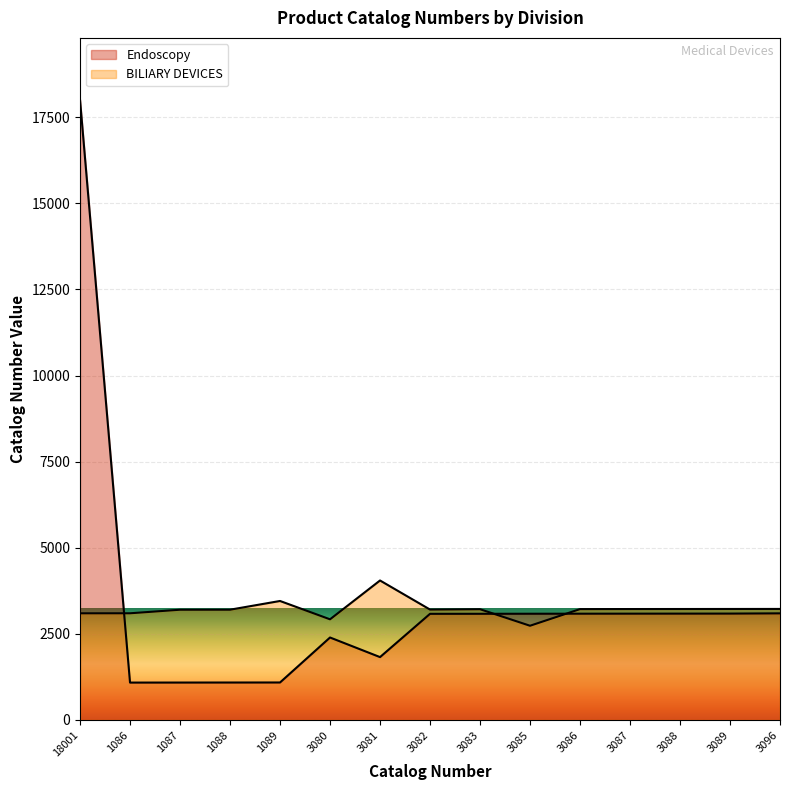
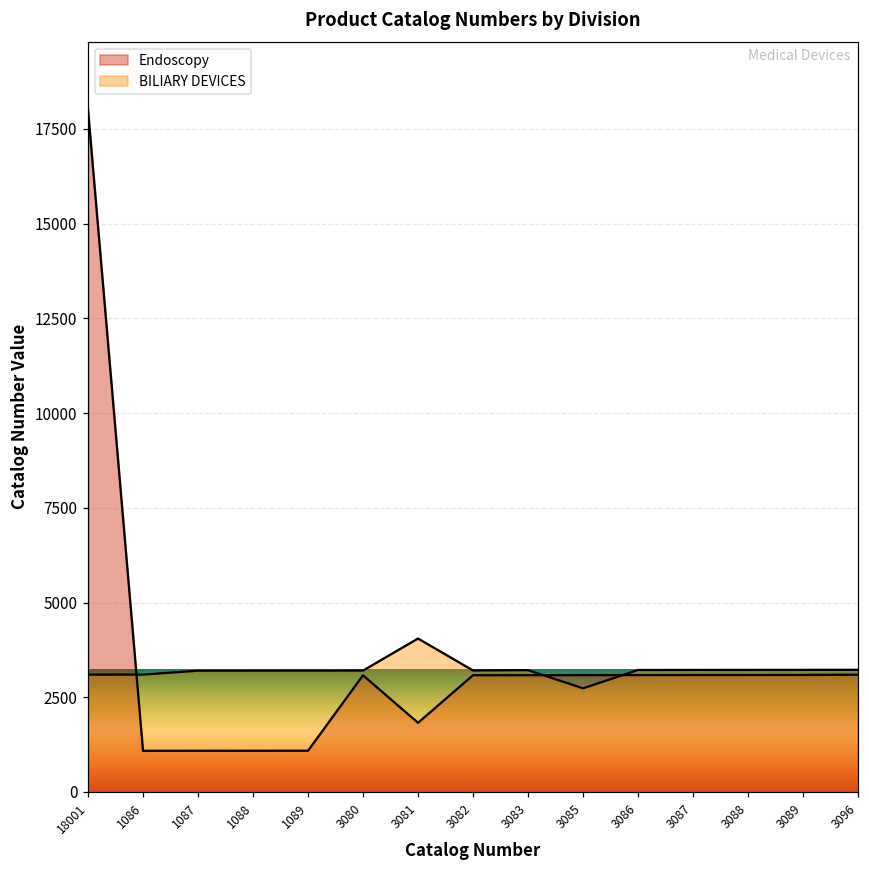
  {
    "Endoscopy": {
      "18001": 18000,
      "1086": 1100,
      "1087": 1100,
      "1088": 1100,
      "1089": 1100,
-     "3080": 2400,
+     "3080": 3100,
      "3081": 1800,
      "3082": 3100,
      "3083": 3100,
      "3085": 3100,
      "3086": 3100,
      "3087": 3100,
      "3088": 3100,
      "3089": 3100,
      "3096": 3100
    },
    "BILIARY DEVICES": {
      "18001": 3100,
      "1086": 3100,
      "1087": 3200,
      "1088": 3200,
-     "1089": 3500,
-     "3080": 2900,
+     "1089": 3200,
+     "3080": 3200,
      "3081": 4100,
      "3082": 3200,
      "3083": 3200,
      "3085": 2700,
      "3086": 3200,
      "3087": 3200,
      "3088": 3200,
      "3089": 3200,
      "3096": 3200
    }
  }
